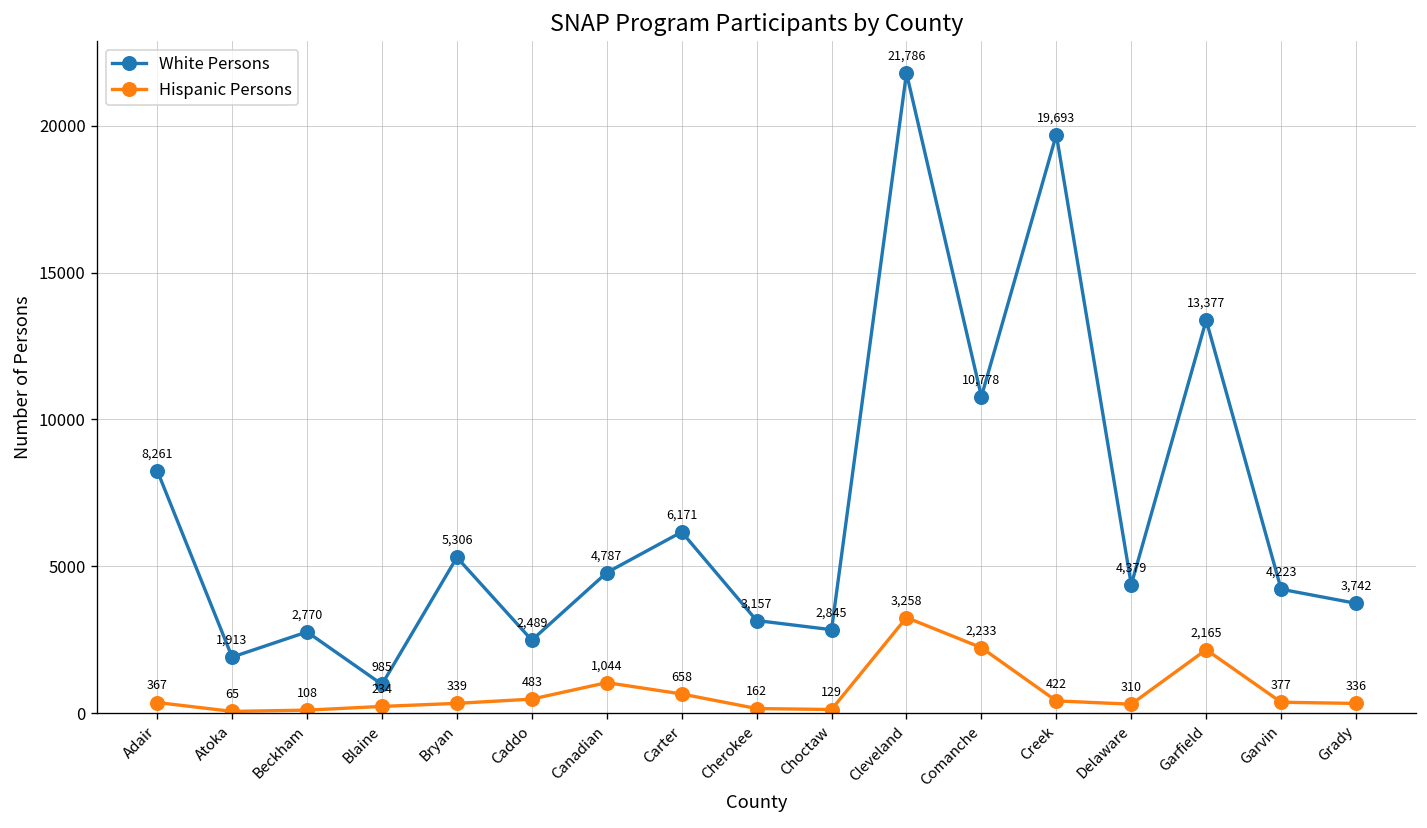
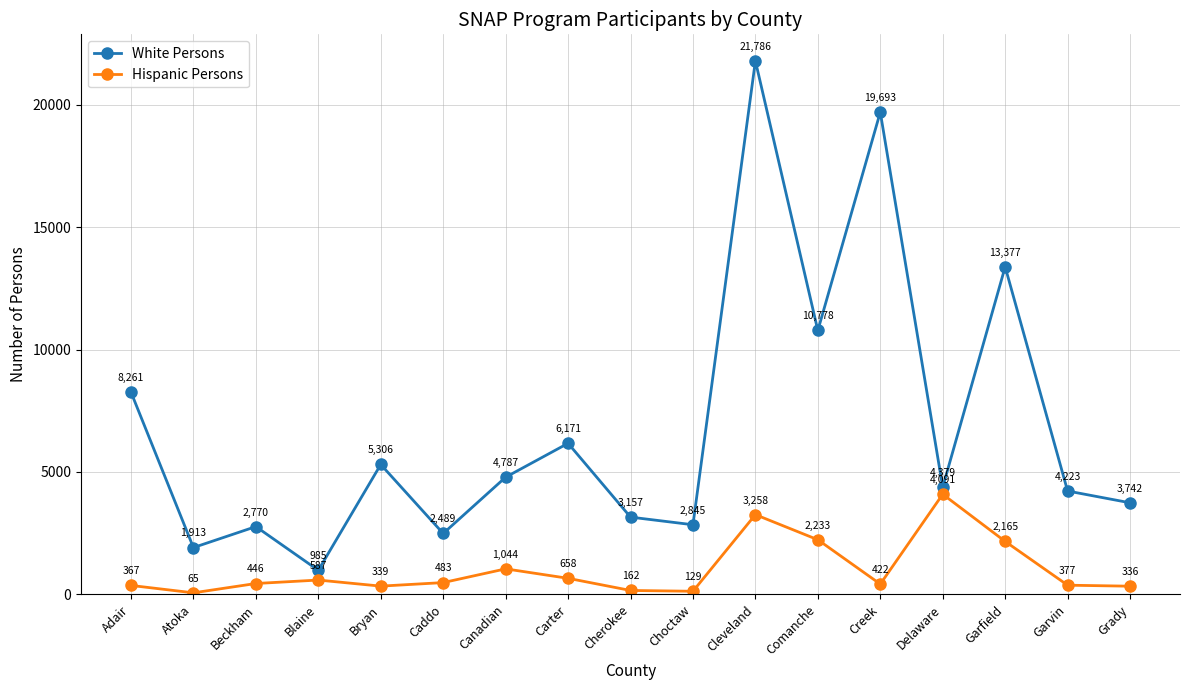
  {
    "White Persons": {
      "Adair": "8,261",
      "Atoka": "1,913",
      "Beckham": "2,770",
      "Blaine": "985",
      "Bryan": "5,306",
      "Caddo": "2,489",
      "Canadian": "4,787",
      "Carter": "6,171",
      "Cherokee": "3,157",
      "Choctaw": "2,845",
      "Cleveland": "21,786",
      "Comanche": "10,778",
      "Creek": "19,693",
      "Garfield": "13,377",
      "Garvin": "4,223",
      "Grady": "3,742"
    },
    "Hispanic Persons": {
      "Adair": "367",
      "Atoka": "65",
-     "Beckham": "108",
-     "Blaine": "234",
+     "Beckham": "446",
+     "Blaine": "587",
      "Bryan": "339",
      "Caddo": "483",
      "Canadian": "1,044",
      "Carter": "658",
      "Cherokee": "162",
      "Choctaw": "129",
      "Cleveland": "3,258",
      "Comanche": "2,233",
      "Creek": "422",
-     "Delaware": "310",
+     "Delaware": "4,091",
      "Garfield": "2,165",
      "Garvin": "377",
      "Grady": "336"
    }
  }
